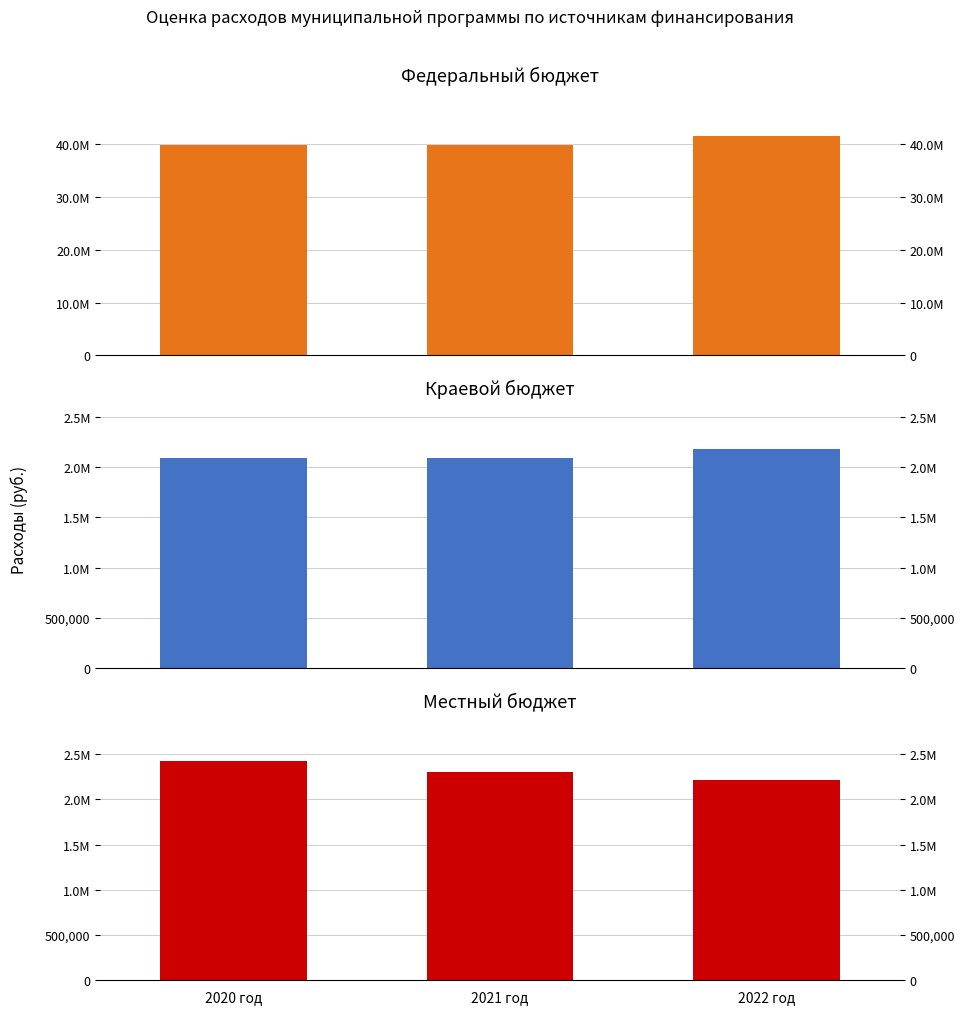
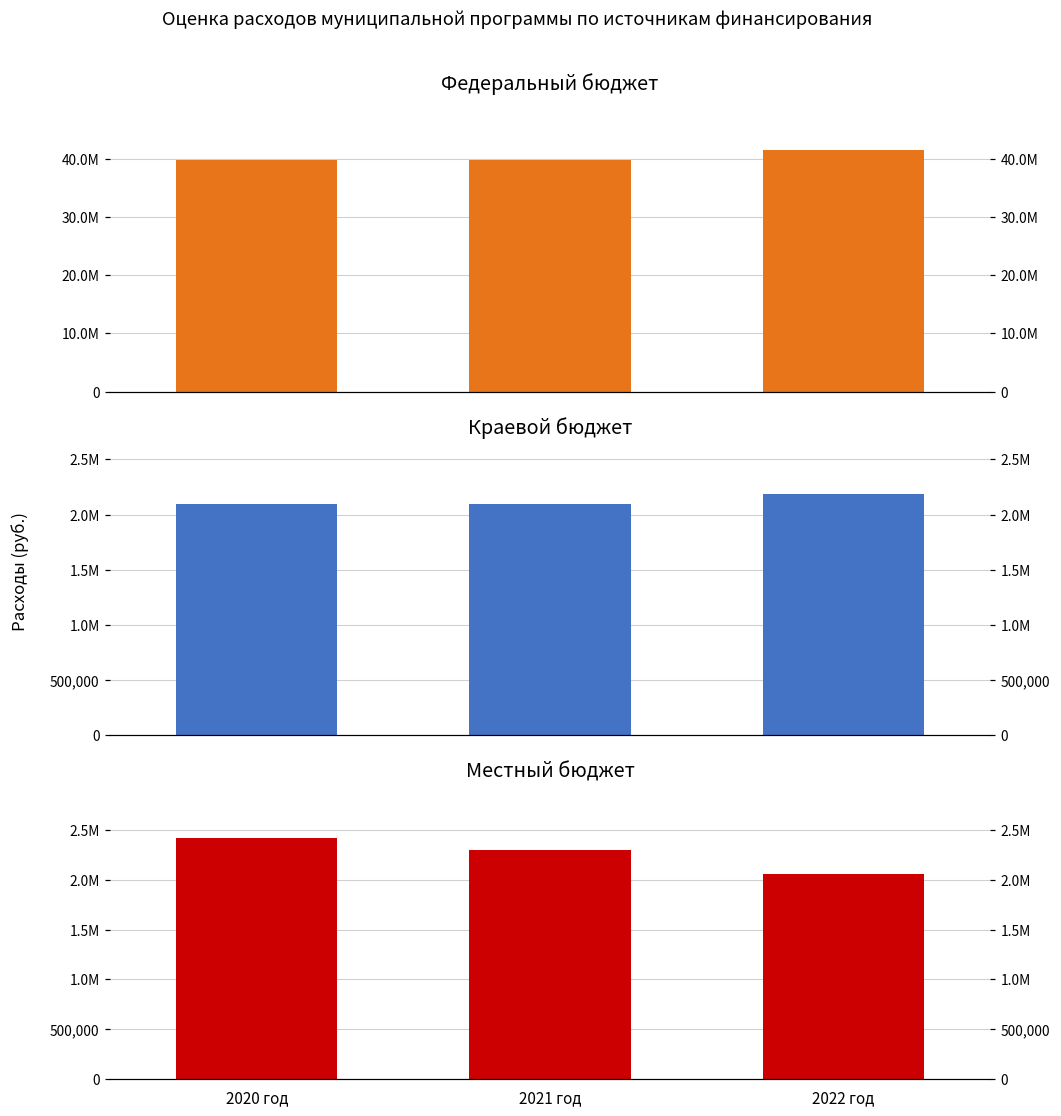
  {
    "Местный бюджет": {
      "2020 год": "2,400,000",
      "2021 год": "2,300,000",
-     "2022 год": "2,200,000"
+     "2022 год": "2,100,000"
    }
  }
